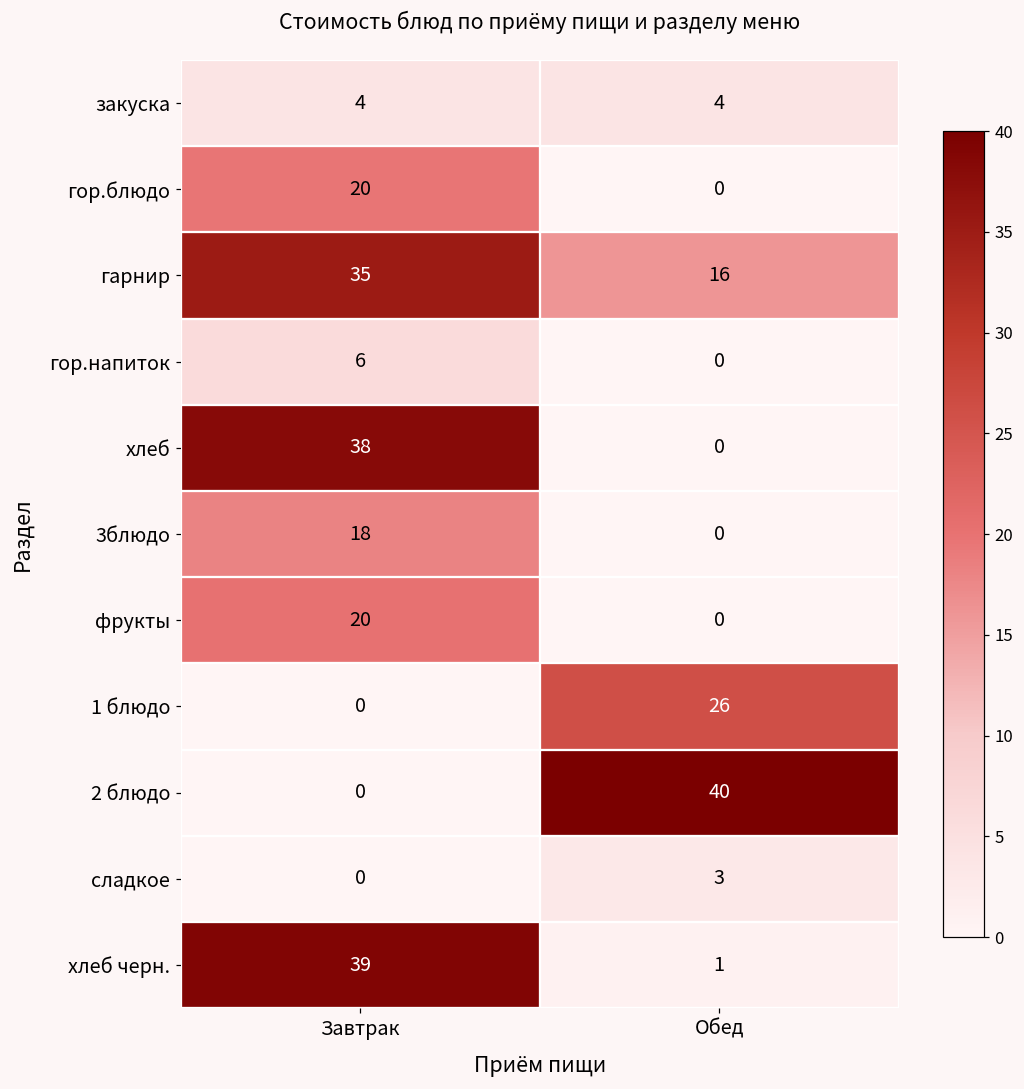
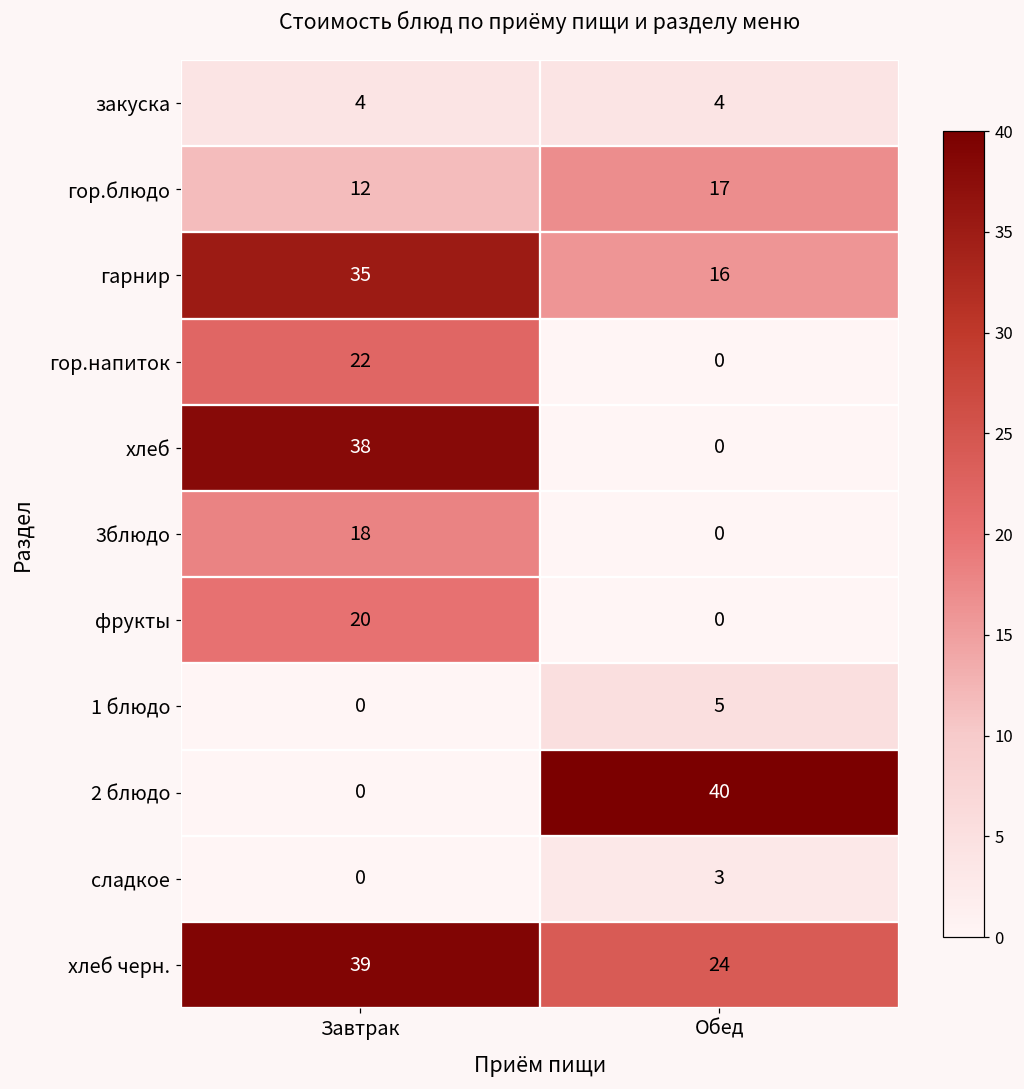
  {
    "закуска": {
      "Завтрак": 4,
      "Обед": 4
    },
    "гор.блюдо": {
-     "Завтрак": 20,
-     "Обед": 0
+     "Завтрак": 12,
+     "Обед": 17
    },
    "гарнир": {
      "Завтрак": 35,
      "Обед": 16
    },
    "гор.напиток": {
-     "Завтрак": 6,
+     "Завтрак": 22,
      "Обед": 0
    },
    "хлеб": {
      "Завтрак": 38,
      "Обед": 0
    },
    "3блюдо": {
      "Завтрак": 18,
      "Обед": 0
    },
    "фрукты": {
      "Завтрак": 20,
      "Обед": 0
    },
    "1 блюдо": {
      "Завтрак": 0,
-     "Обед": 26
+     "Обед": 5
    },
    "2 блюдо": {
      "Завтрак": 0,
      "Обед": 40
    },
    "сладкое": {
      "Завтрак": 0,
      "Обед": 3
    },
    "хлеб черн.": {
      "Завтрак": 39,
-     "Обед": 1
+     "Обед": 24
    }
  }
